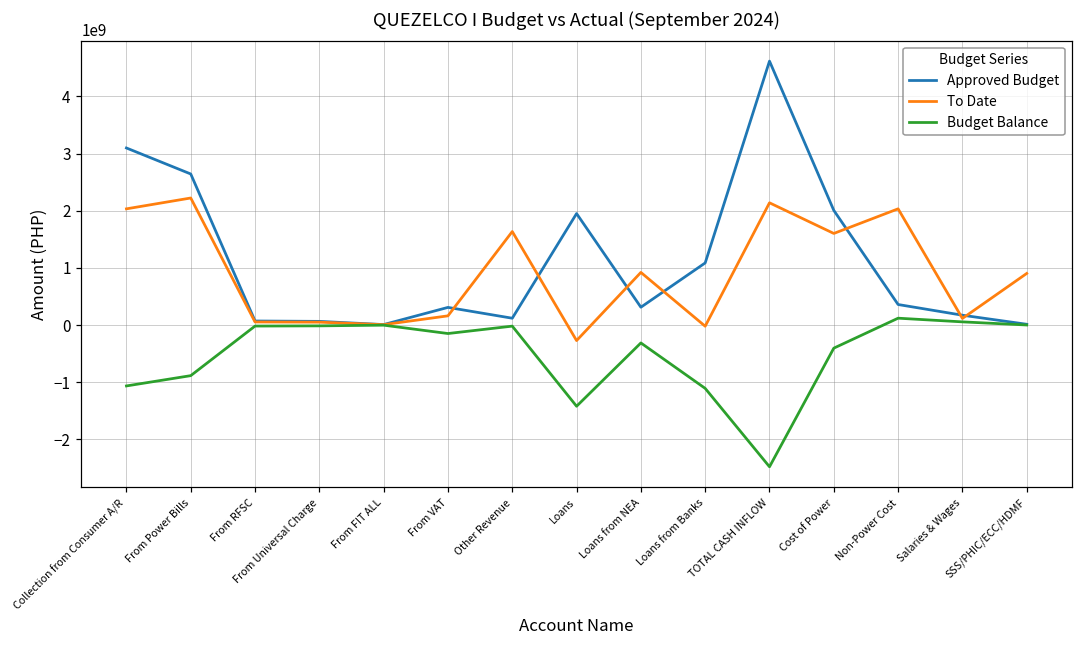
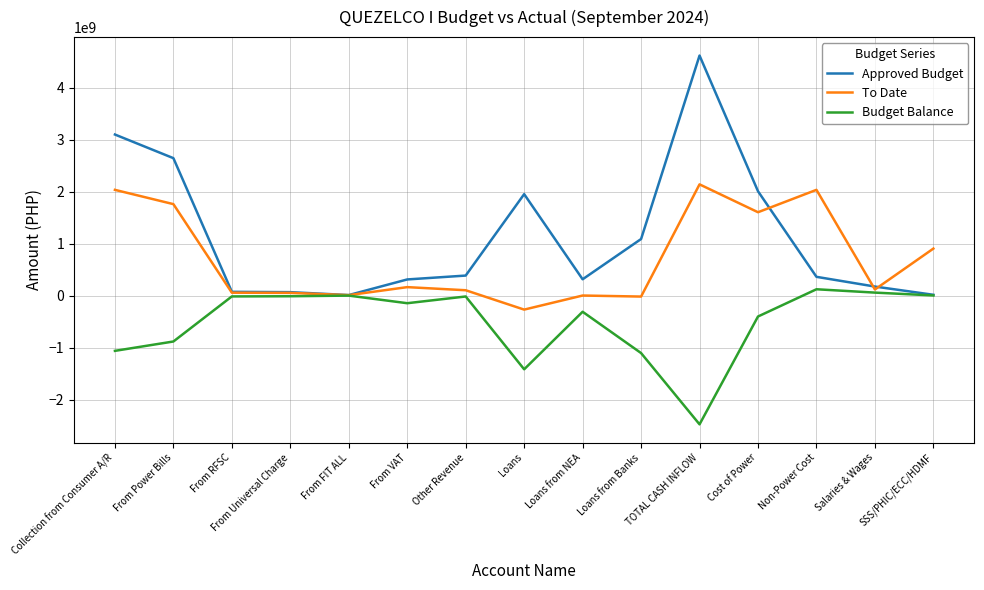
  {
    "Approved Budget": {
      "Collection from Consumer A/R": 3100000000,
      "From Power Bills": 2600000000,
      "From VAT": 300000000,
-     "Other Revenue": 100000000,
+     "Other Revenue": 400000000,
      "Loans": 1900000000,
      "Loans from NEA": 300000000,
      "Loans from Banks": 1100000000,
      "TOTAL CASH INFLOW": 4600000000,
      "Cost of Power": 2000000000,
      "Non-Power Cost": 400000000,
      "Salaries & Wages": 200000000
    },
    "To Date": {
      "Collection from Consumer A/R": 2000000000,
-     "From Power Bills": 2200000000,
+     "From Power Bills": 1800000000,
      "From VAT": 200000000,
-     "Other Revenue": 1600000000,
+     "Other Revenue": 100000000,
      "Loans": -300000000,
-     "Loans from NEA": 900000000,
+     "Loans from NEA": 0,
      "Loans from Banks": 0,
      "TOTAL CASH INFLOW": 2100000000,
      "Cost of Power": 1600000000,
      "Non-Power Cost": 2000000000,
      "Salaries & Wages": 100000000,
      "SSS/PHIC/ECC/HDMF": 900000000
    },
    "Budget Balance": {
      "Collection from Consumer A/R": -1100000000,
      "From Power Bills": -900000000,
      "From RFSC": 0,
      "From Universal Charge": 0,
      "From VAT": -100000000,
      "Other Revenue": 0,
      "Loans": -1400000000,
      "Loans from NEA": -300000000,
      "Loans from Banks": -1100000000,
      "TOTAL CASH INFLOW": -2500000000,
      "Cost of Power": -400000000,
      "Non-Power Cost": 100000000,
      "Salaries & Wages": 100000000
    }
  }
